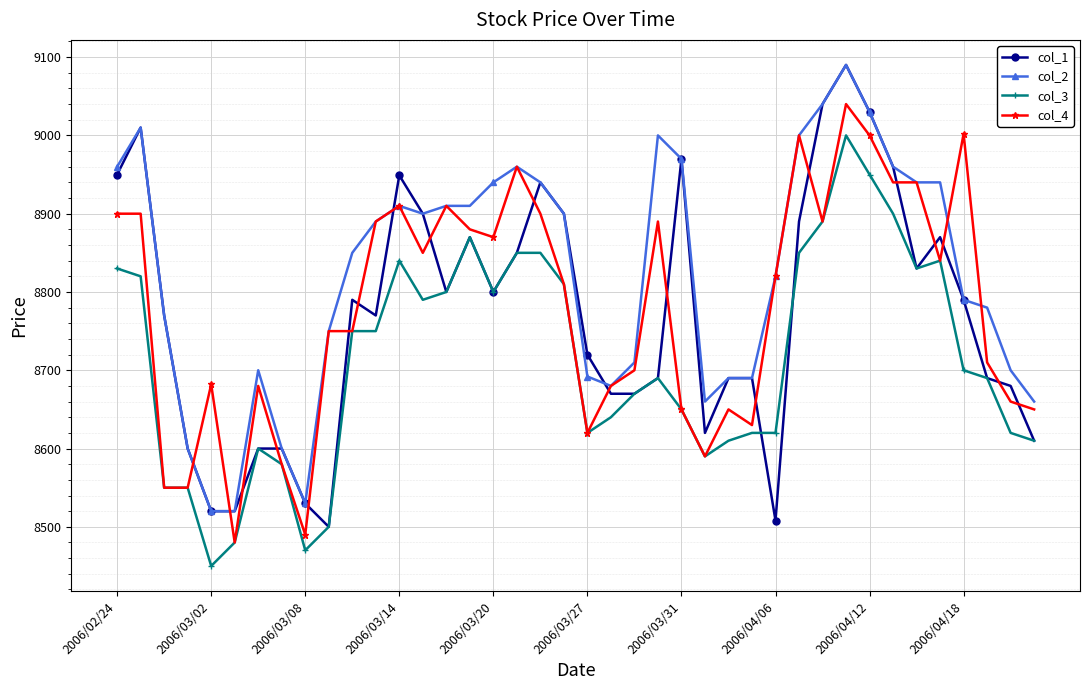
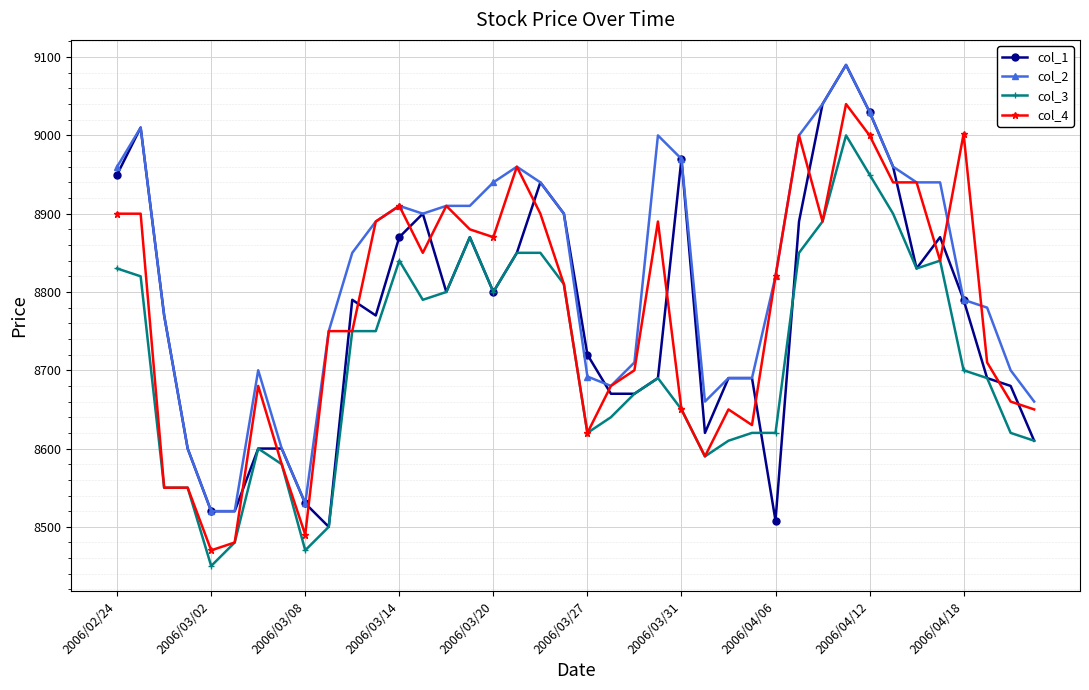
  {
    "col_1": {
      "2006/02/24": 8950,
-     "2006/03/14": 8950,
+     "2006/03/14": 8870,
      "2006/03/27": 8720,
      "2006/04/06": 8510
    },
    "col_2": {
      "2006/02/24": 8960,
      "2006/03/20": 8940,
      "2006/03/27": 8690
    },
    "col_3": {
      "2006/02/24": 8830,
      "2006/03/02": 8450,
      "2006/03/08": 8470,
      "2006/03/14": 8840,
      "2006/04/06": 8620,
      "2006/04/12": 8950,
      "2006/04/18": 8700
    },
    "col_4": {
      "2006/02/24": 8900,
-     "2006/03/02": 8680,
+     "2006/03/02": 8470,
      "2006/03/08": 8490,
      "2006/03/20": 8870,
      "2006/04/12": 9000,
      "2006/04/18": 9000
    }
  }
